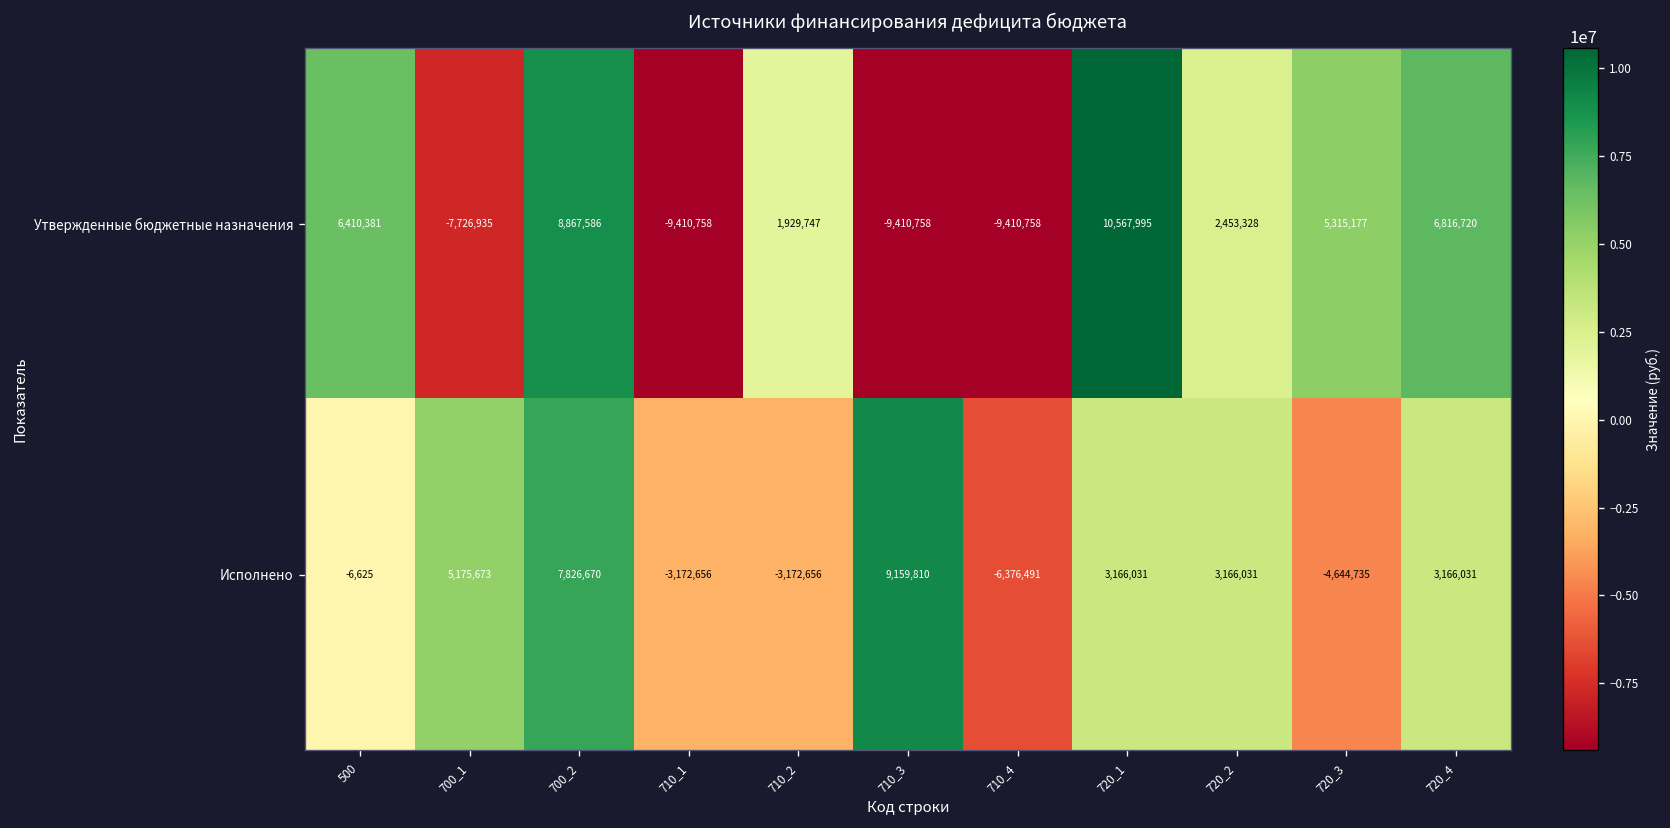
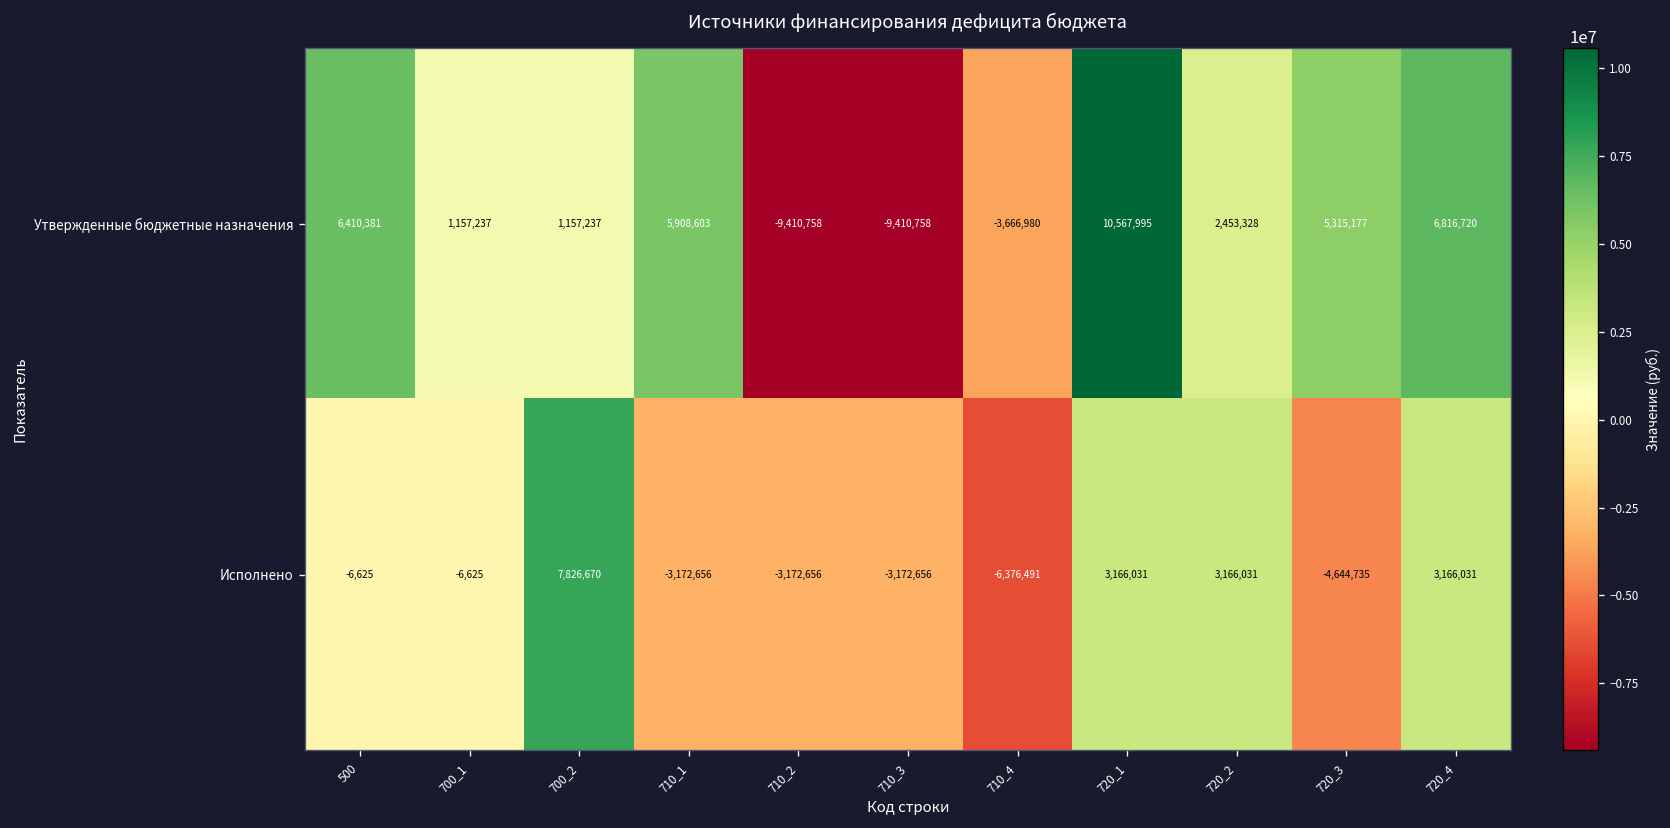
  {
    "Утвержденные бюджетные назначения": {
      "500": "6,410,381",
-     "700_1": "-7,726,935",
-     "700_2": "8,867,586",
-     "710_1": "-9,410,758",
-     "710_2": "1,929,747",
+     "700_1": "1,157,237",
+     "700_2": "1,157,237",
+     "710_1": "5,908,603",
+     "710_2": "-9,410,758",
      "710_3": "-9,410,758",
-     "710_4": "-9,410,758",
+     "710_4": "-3,666,980",
      "720_1": "10,567,995",
      "720_2": "2,453,328",
      "720_3": "5,315,177",
      "720_4": "6,816,720"
    },
    "Исполнено": {
      "500": "-6,625",
-     "700_1": "5,175,673",
+     "700_1": "-6,625",
      "700_2": "7,826,670",
      "710_1": "-3,172,656",
      "710_2": "-3,172,656",
-     "710_3": "9,159,810",
+     "710_3": "-3,172,656",
      "710_4": "-6,376,491",
      "720_1": "3,166,031",
      "720_2": "3,166,031",
      "720_3": "-4,644,735",
      "720_4": "3,166,031"
    }
  }
